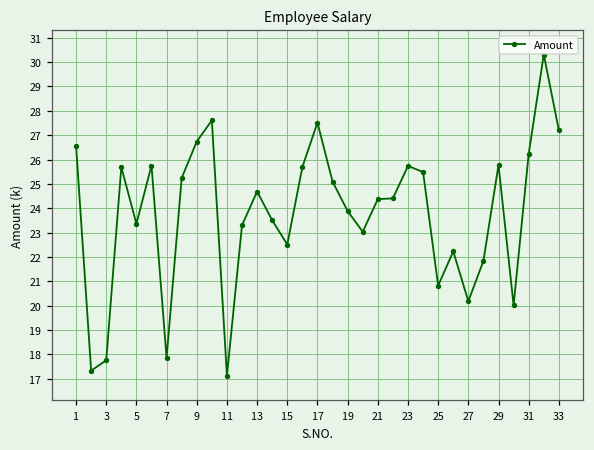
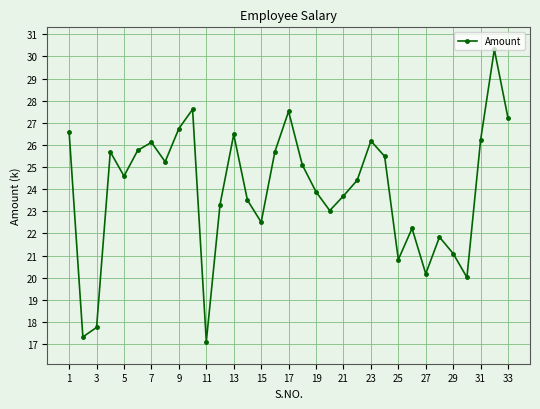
  {
    "1": 26.6,
    "3": 17.8,
-   "5": 23.4,
-   "7": 17.9,
+   "5": 24.6,
+   "7": 26.1,
    "9": 26.7,
    "11": 17.1,
-   "13": 24.7,
+   "13": 26.5,
    "15": 22.5,
    "17": 27.5,
    "19": 23.9,
-   "21": 24.4,
-   "23": 25.7,
+   "21": 23.7,
+   "23": 26.2,
    "25": 20.8,
    "27": 20.2,
-   "29": 25.8,
+   "29": 21.1,
    "31": 26.2,
    "33": 27.2
  }
